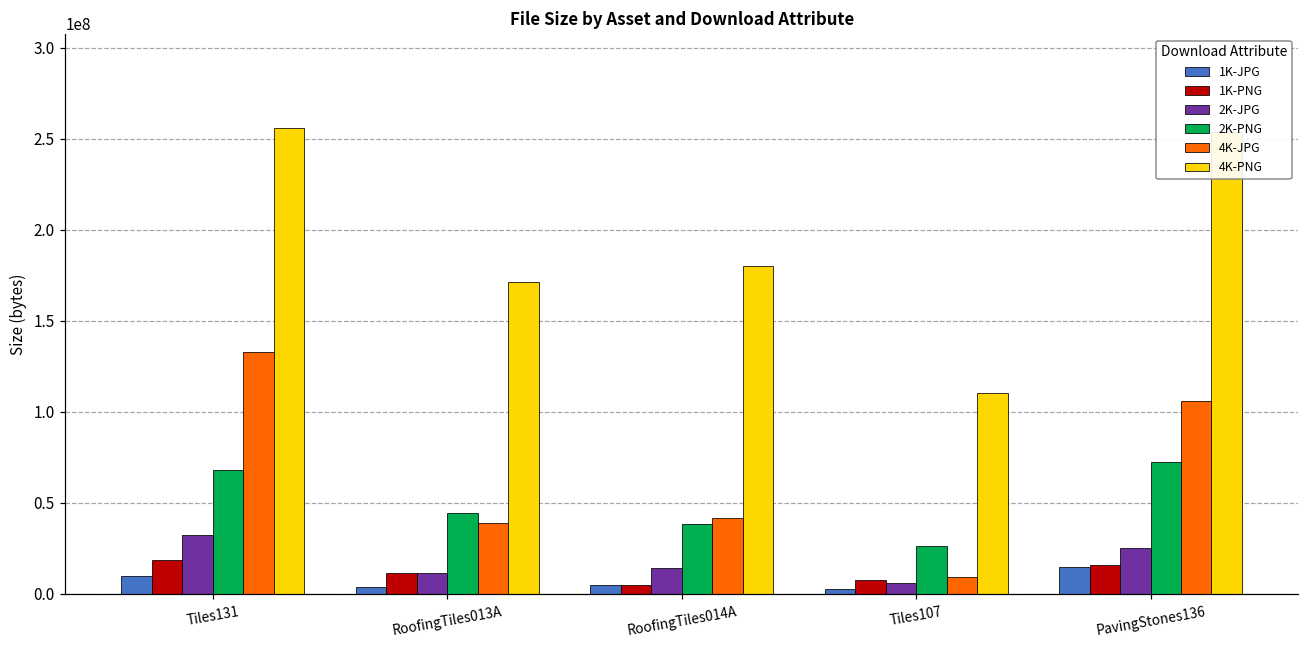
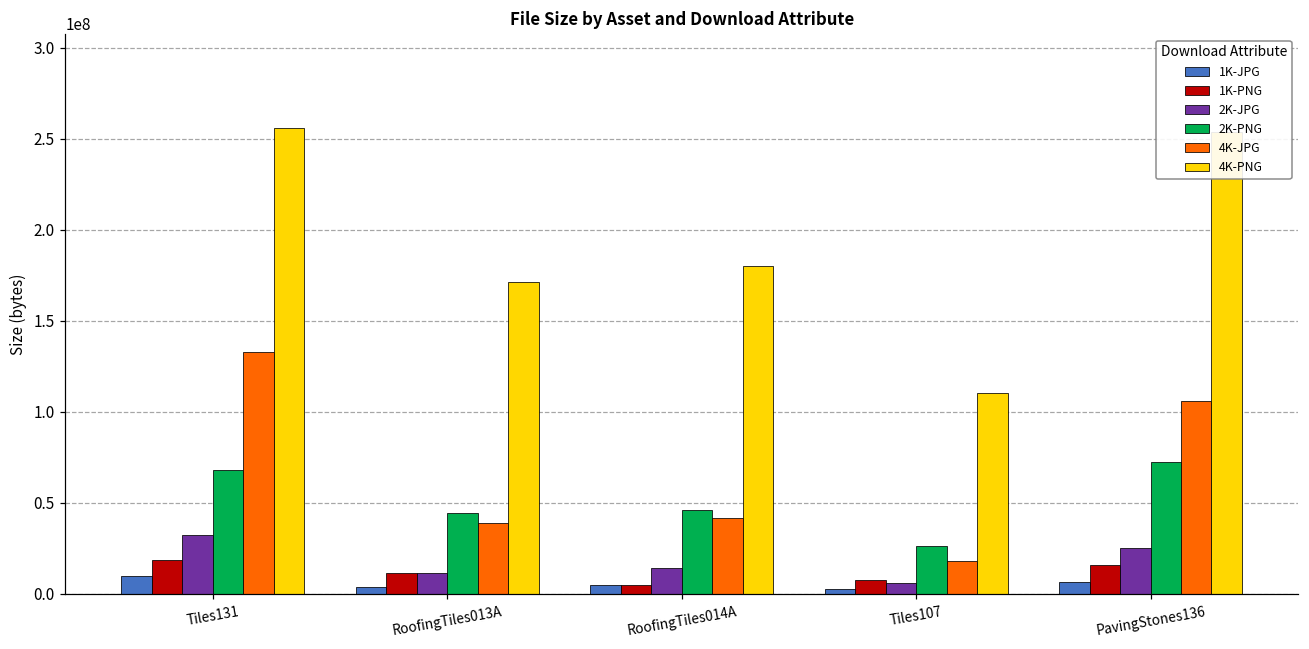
  {
    "1K-JPG": {
      "Tiles131": 10000000,
      "RoofingTiles013A": 4000000,
      "RoofingTiles014A": 5000000,
      "Tiles107": 3000000,
-     "PavingStones136": 15000000
+     "PavingStones136": 6000000
    },
    "1K-PNG": {
      "Tiles131": 19000000,
      "RoofingTiles013A": 12000000,
      "RoofingTiles014A": 5000000,
      "Tiles107": 8000000,
      "PavingStones136": 16000000
    },
    "2K-JPG": {
      "Tiles131": 32000000,
      "RoofingTiles013A": 11000000,
      "RoofingTiles014A": 14000000,
      "Tiles107": 6000000,
      "PavingStones136": 25000000
    },
    "2K-PNG": {
      "Tiles131": 68000000,
      "RoofingTiles013A": 44000000,
-     "RoofingTiles014A": 38000000,
+     "RoofingTiles014A": 46000000,
      "Tiles107": 26000000,
      "PavingStones136": 73000000
    },
    "4K-JPG": {
      "Tiles131": 133000000,
      "RoofingTiles013A": 39000000,
      "RoofingTiles014A": 42000000,
-     "Tiles107": 9000000,
+     "Tiles107": 18000000,
      "PavingStones136": 106000000
    },
    "4K-PNG": {
      "Tiles131": 256000000,
      "RoofingTiles013A": 171000000,
      "RoofingTiles014A": 180000000,
      "Tiles107": 111000000
    }
  }
